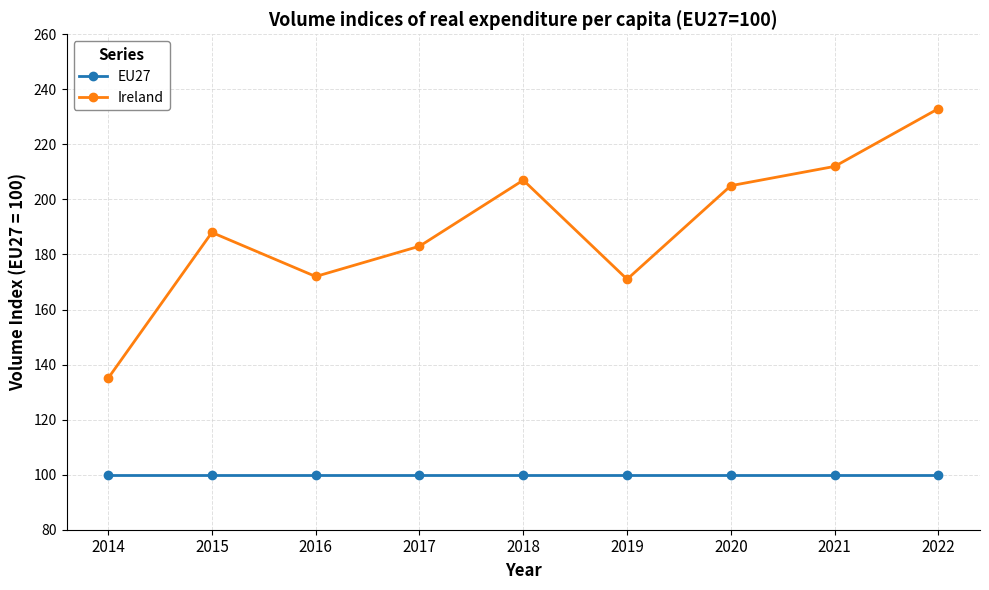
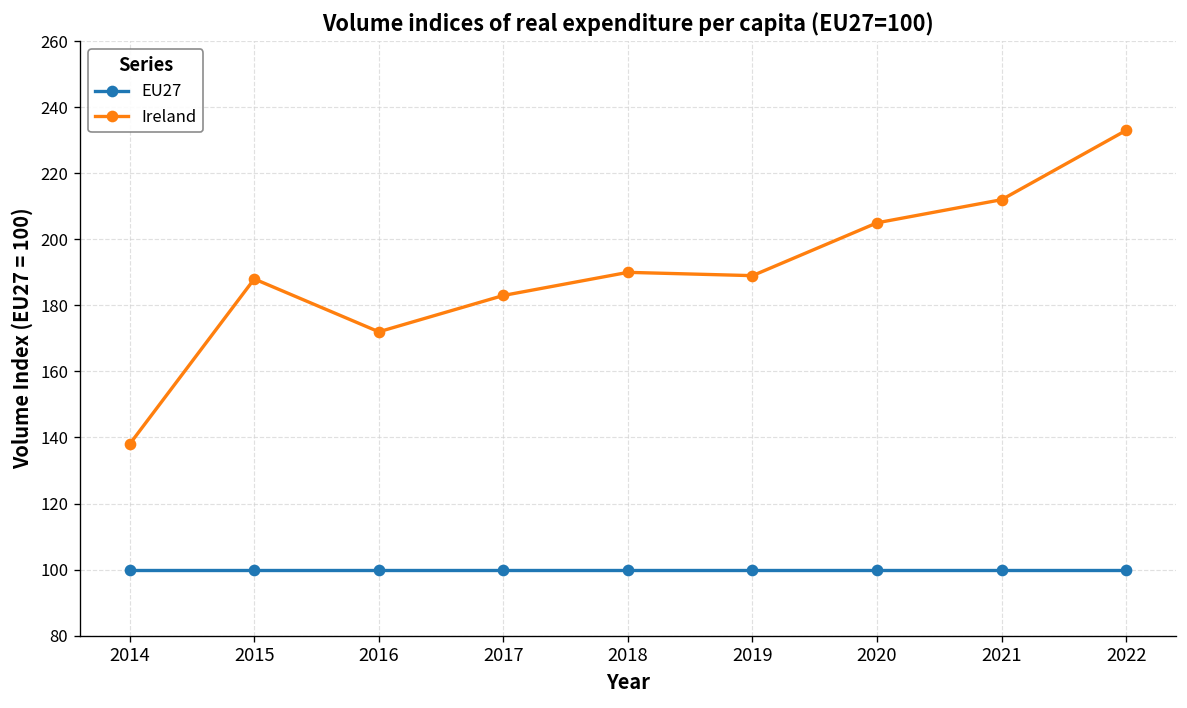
  {
    "EU27": {
      "2014": 100,
      "2015": 100,
      "2016": 100,
      "2017": 100,
      "2018": 100,
      "2019": 100,
      "2020": 100,
      "2021": 100,
      "2022": 100
    },
    "Ireland": {
-     "2014": 135,
+     "2014": 138,
      "2015": 188,
      "2016": 172,
      "2017": 183,
-     "2018": 207,
-     "2019": 171,
+     "2018": 190,
+     "2019": 189,
      "2020": 205,
      "2021": 212,
      "2022": 233
    }
  }
